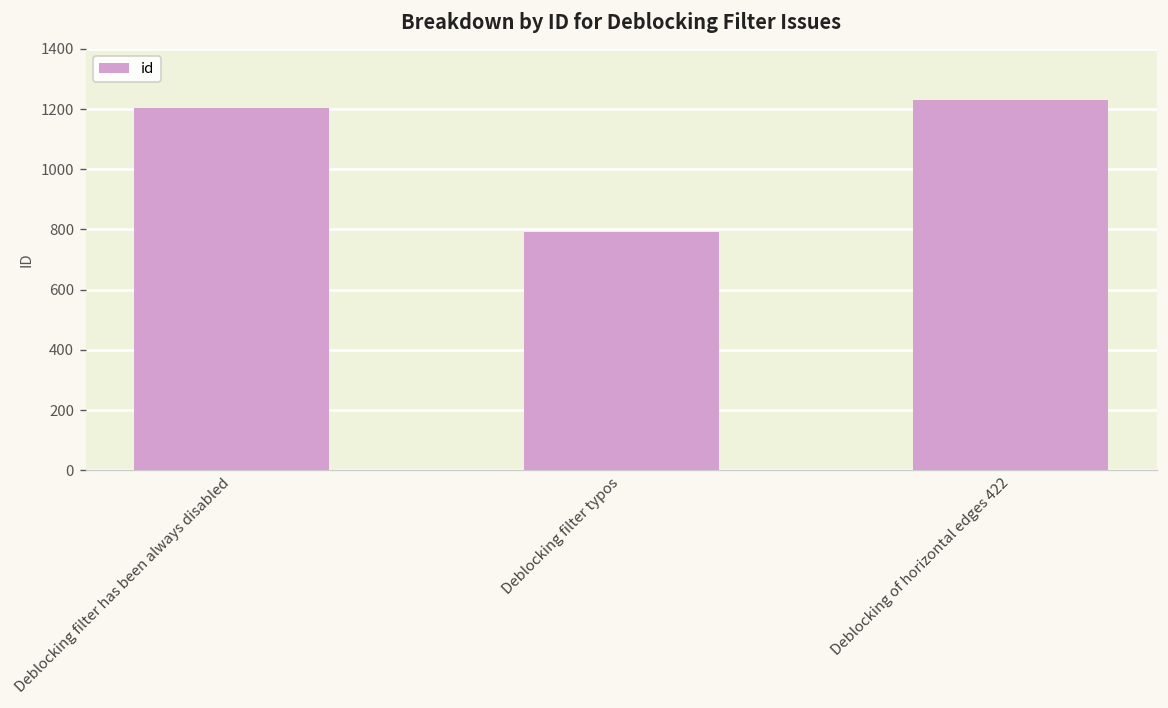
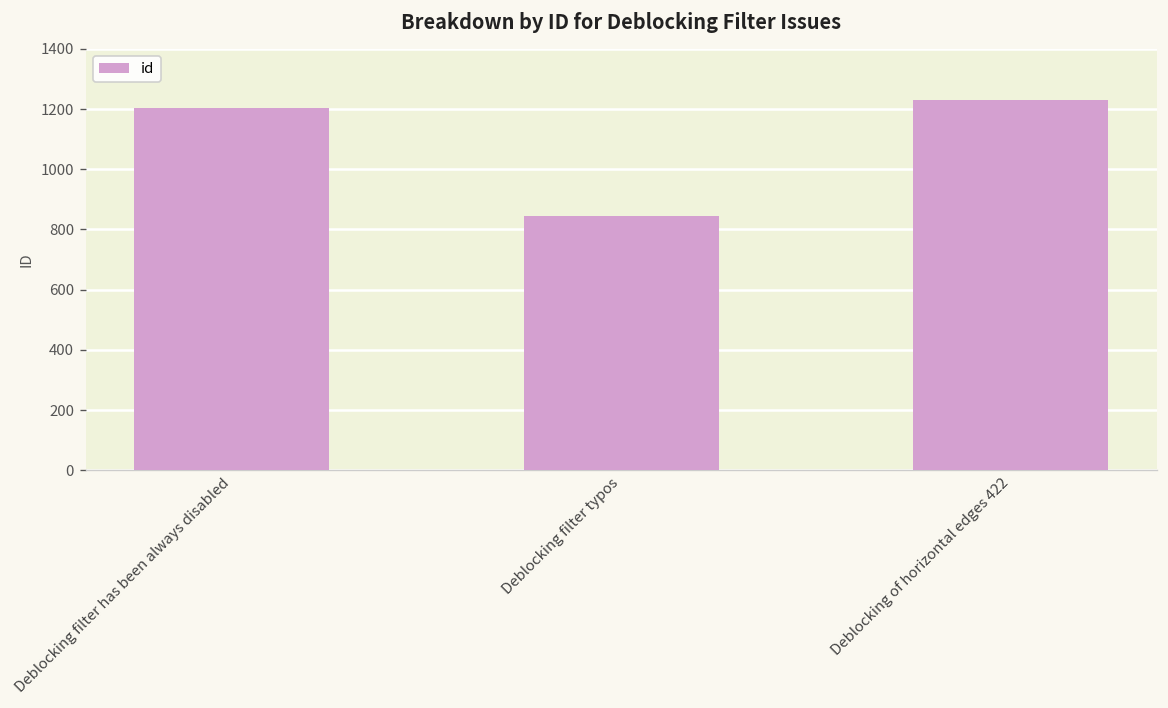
  {
    "Deblocking filter has been always disabled": 1200,
-   "Deblocking filter typos": 790,
+   "Deblocking filter typos": 840,
    "Deblocking of horizontal edges 422": 1230
  }
